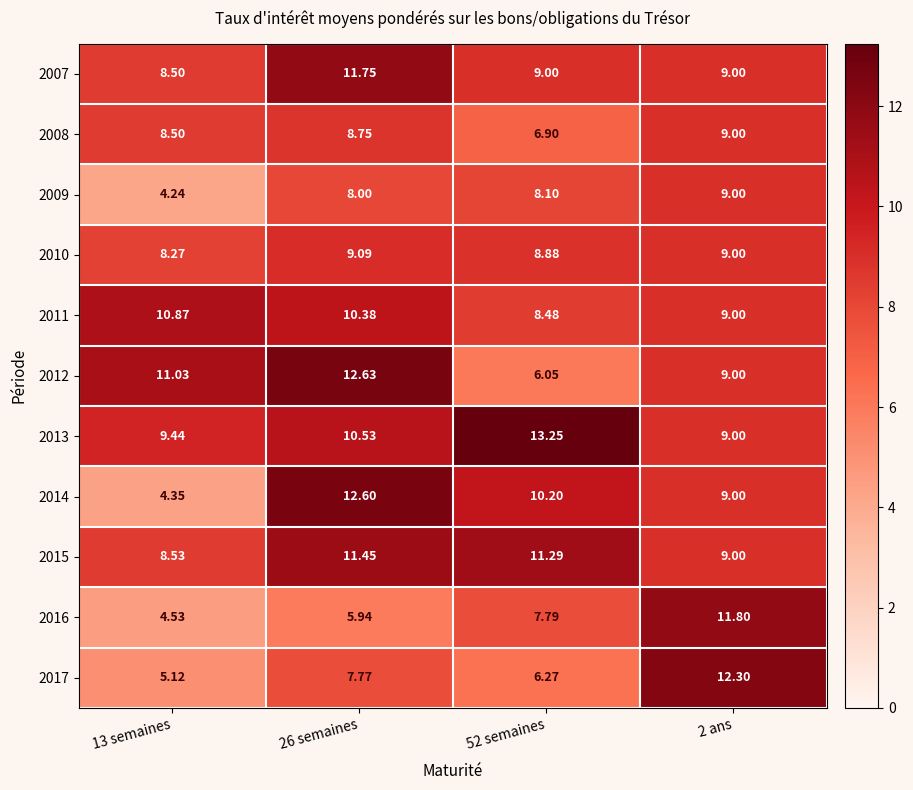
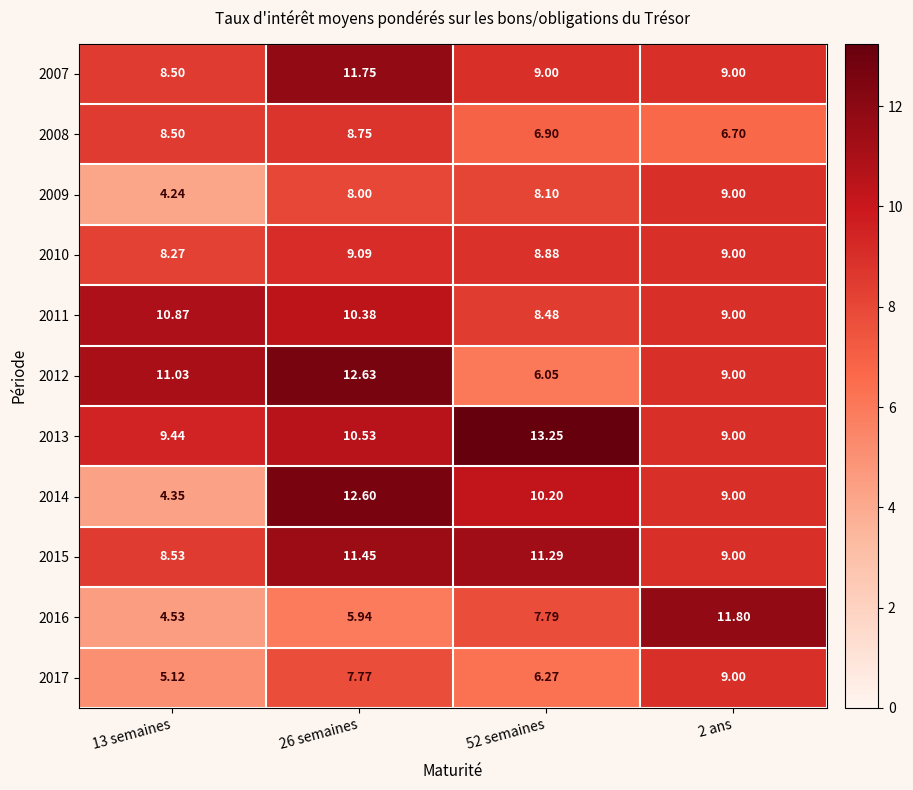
  {
    "2007": {
      "13 semaines": 8.50,
      "26 semaines": 11.75,
      "52 semaines": 9.00,
      "2 ans": 9.00
    },
    "2008": {
      "13 semaines": 8.50,
      "26 semaines": 8.75,
      "52 semaines": 6.90,
-     "2 ans": 9.00
+     "2 ans": 6.70
    },
    "2009": {
      "13 semaines": 4.24,
      "26 semaines": 8.00,
      "52 semaines": 8.10,
      "2 ans": 9.00
    },
    "2010": {
      "13 semaines": 8.27,
      "26 semaines": 9.09,
      "52 semaines": 8.88,
      "2 ans": 9.00
    },
    "2011": {
      "13 semaines": 10.87,
      "26 semaines": 10.38,
      "52 semaines": 8.48,
      "2 ans": 9.00
    },
    "2012": {
      "13 semaines": 11.03,
      "26 semaines": 12.63,
      "52 semaines": 6.05,
      "2 ans": 9.00
    },
    "2013": {
      "13 semaines": 9.44,
      "26 semaines": 10.53,
      "52 semaines": 13.25,
      "2 ans": 9.00
    },
    "2014": {
      "13 semaines": 4.35,
      "26 semaines": 12.60,
      "52 semaines": 10.20,
      "2 ans": 9.00
    },
    "2015": {
      "13 semaines": 8.53,
      "26 semaines": 11.45,
      "52 semaines": 11.29,
      "2 ans": 9.00
    },
    "2016": {
      "13 semaines": 4.53,
      "26 semaines": 5.94,
      "52 semaines": 7.79,
      "2 ans": 11.80
    },
    "2017": {
      "13 semaines": 5.12,
      "26 semaines": 7.77,
      "52 semaines": 6.27,
-     "2 ans": 12.30
+     "2 ans": 9.00
    }
  }
